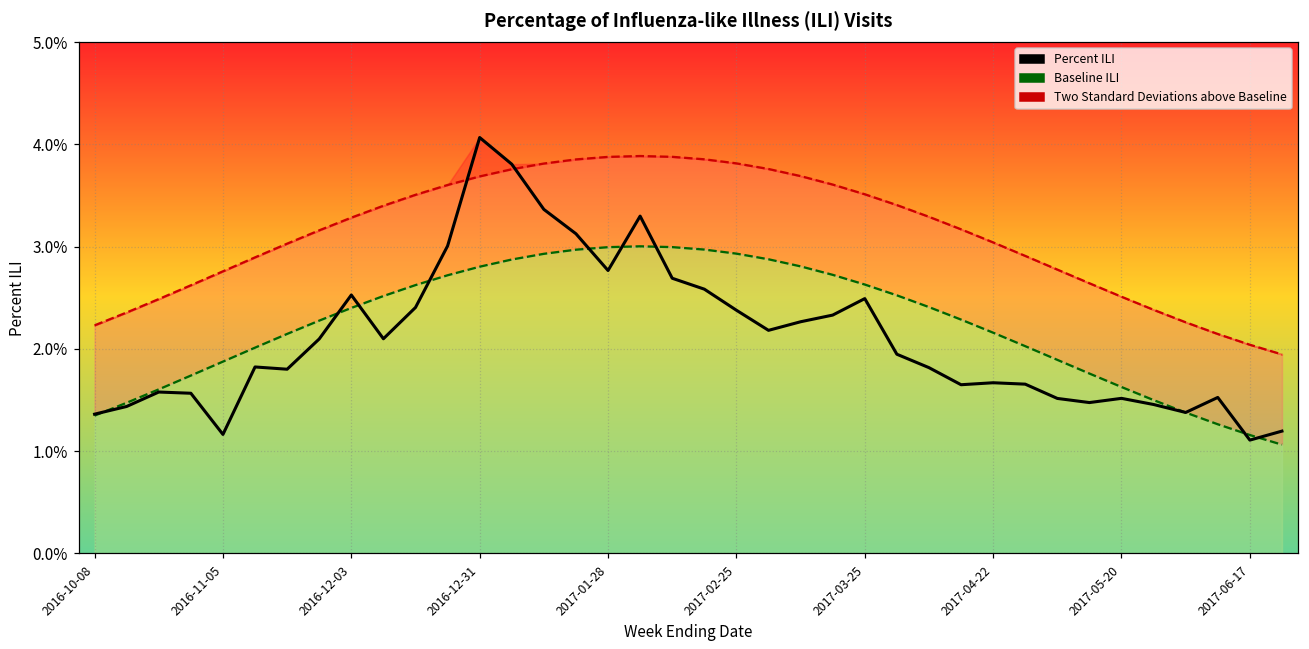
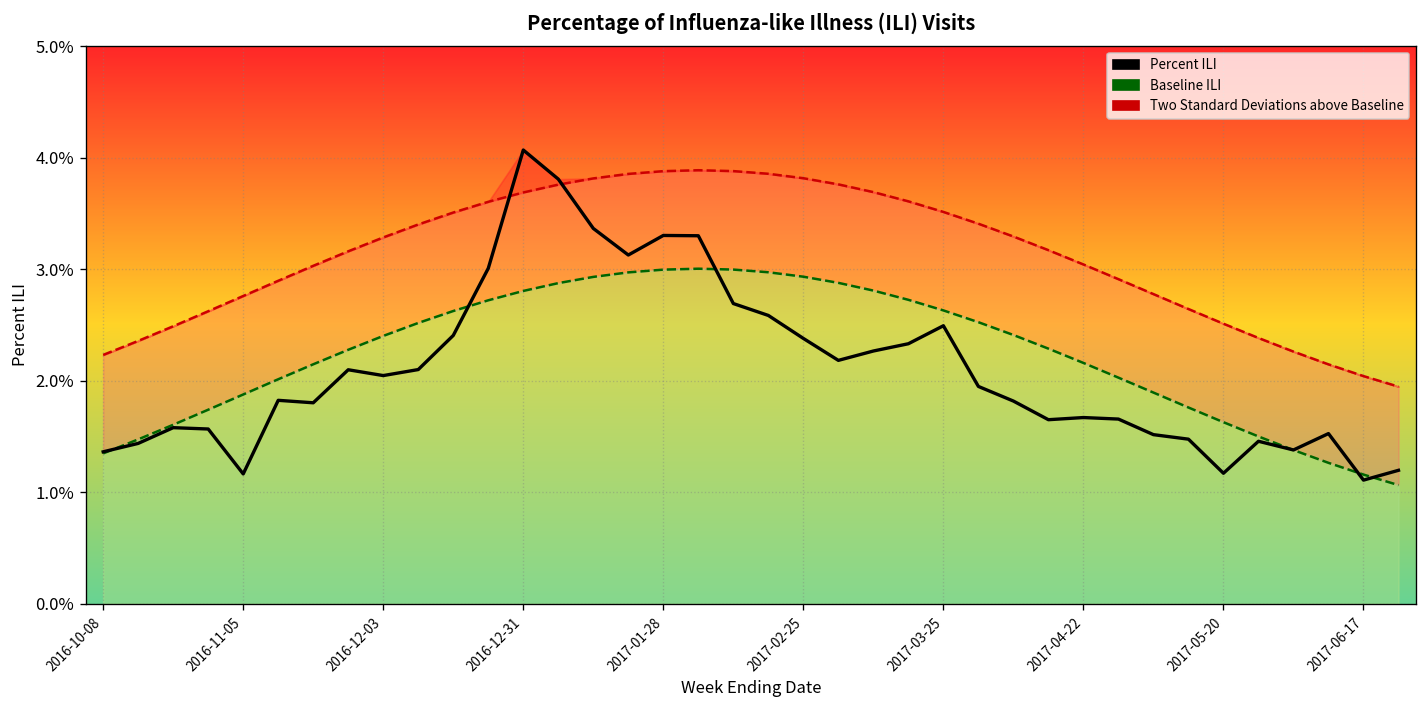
  {
    "Baseline ILI": {
      "2016-11-05": "1.9%",
      "2016-12-03": "2.4%",
      "2016-12-31": "2.8%",
      "2017-01-28": "3.0%",
      "2017-02-25": "2.9%",
      "2017-03-25": "2.6%",
      "2017-04-22": "2.2%",
      "2017-05-20": "1.6%",
      "2017-06-17": "1.2%"
    },
    "Percent ILI": {
      "2016-11-05": "1.2%",
-     "2016-12-03": "2.5%",
-     "2017-01-28": "2.8%",
+     "2016-12-03": "2.0%",
+     "2017-01-28": "3.3%",
      "2017-02-25": "2.4%",
      "2017-03-25": "2.5%",
      "2017-04-22": "1.7%",
-     "2017-05-20": "1.5%",
+     "2017-05-20": "1.2%",
      "2017-06-17": "1.1%"
    }
  }
